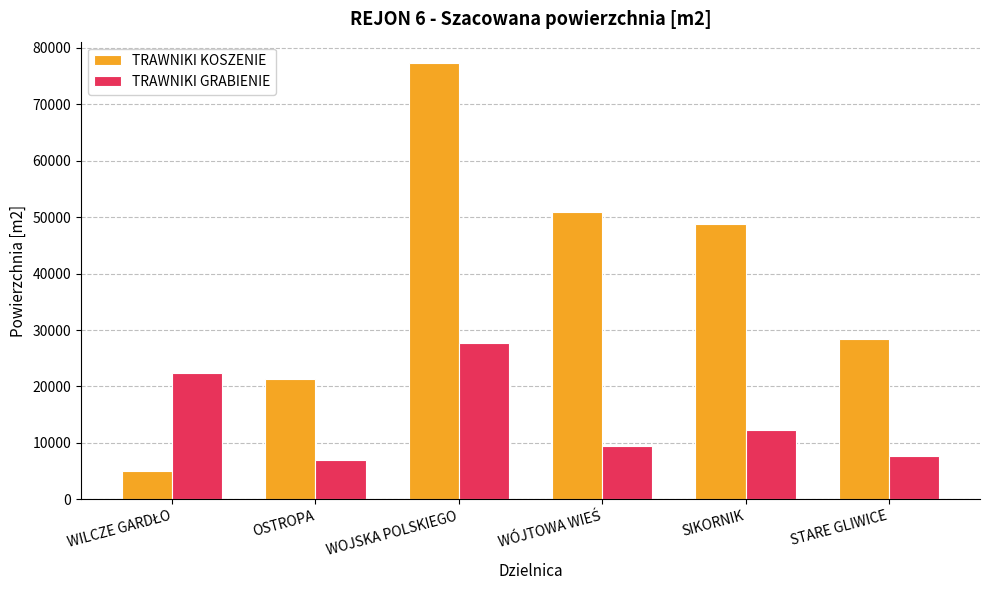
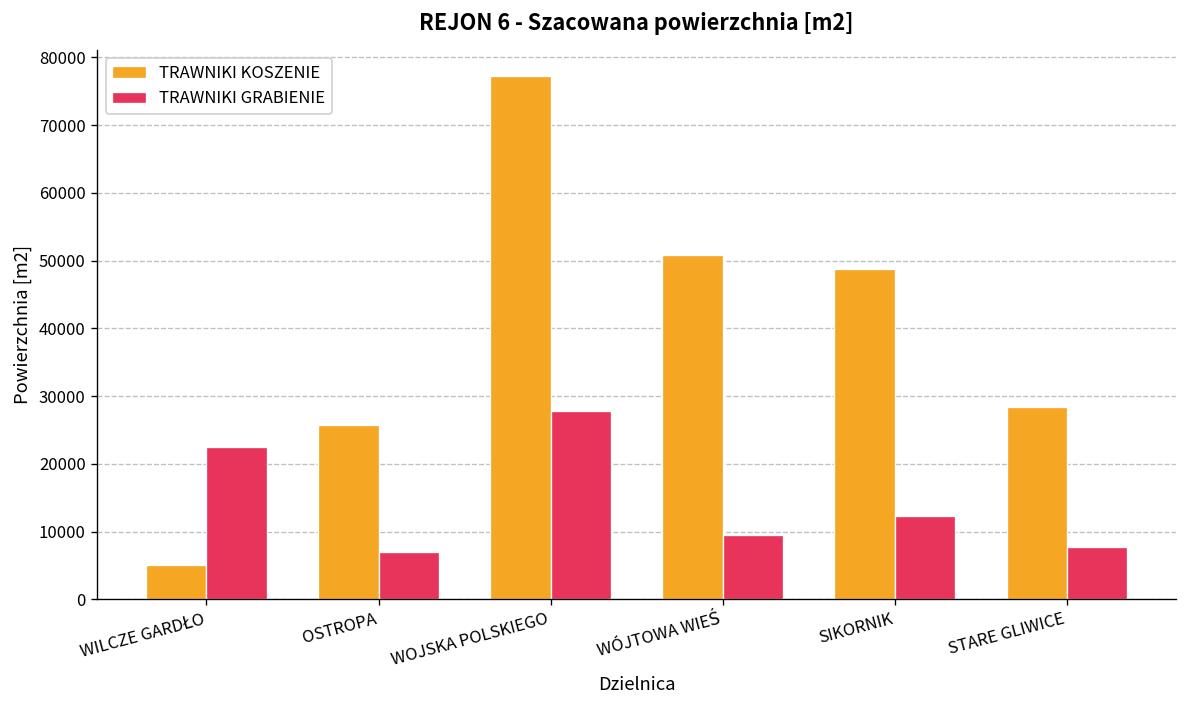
  {
    "TRAWNIKI KOSZENIE": {
      "WILCZE GARDŁO": 5000,
-     "OSTROPA": 21000,
+     "OSTROPA": 26000,
      "WOJSKA POLSKIEGO": 77000,
      "WÓJTOWA WIEŚ": 51000,
      "SIKORNIK": 49000,
      "STARE GLIWICE": 28000
    },
    "TRAWNIKI GRABIENIE": {
      "WILCZE GARDŁO": 22000,
      "OSTROPA": 7000,
      "WOJSKA POLSKIEGO": 28000,
      "WÓJTOWA WIEŚ": 9000,
      "SIKORNIK": 12000,
      "STARE GLIWICE": 8000
    }
  }
